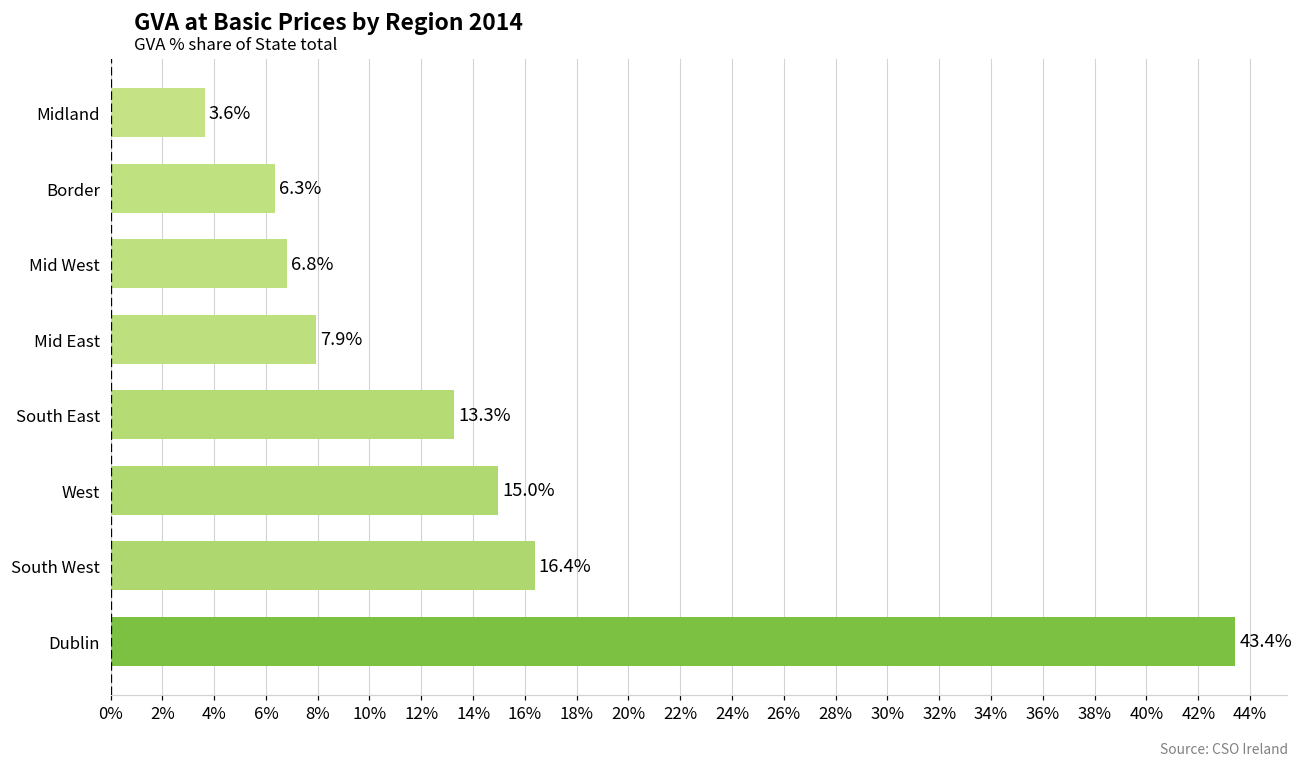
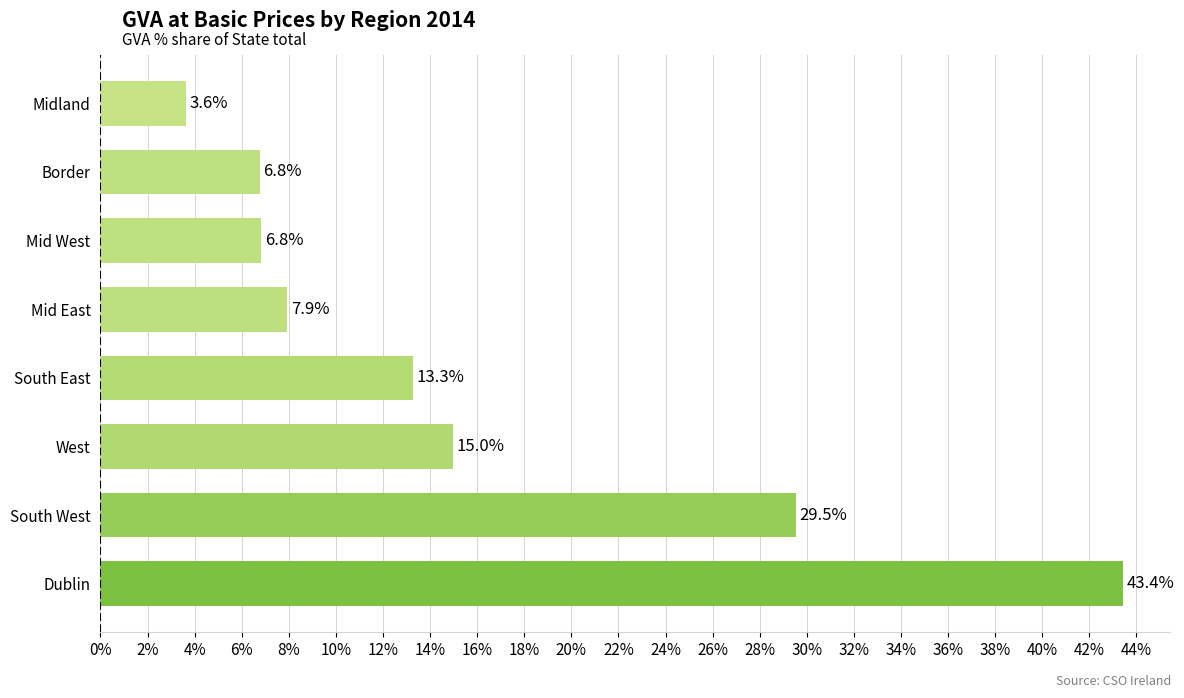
  {
    "Midland": "3.6%",
-   "Border": "6.3%",
+   "Border": "6.8%",
    "Mid West": "6.8%",
    "Mid East": "7.9%",
    "South East": "13.3%",
    "West": "15.0%",
-   "South West": "16.4%",
+   "South West": "29.5%",
    "Dublin": "43.4%"
  }
